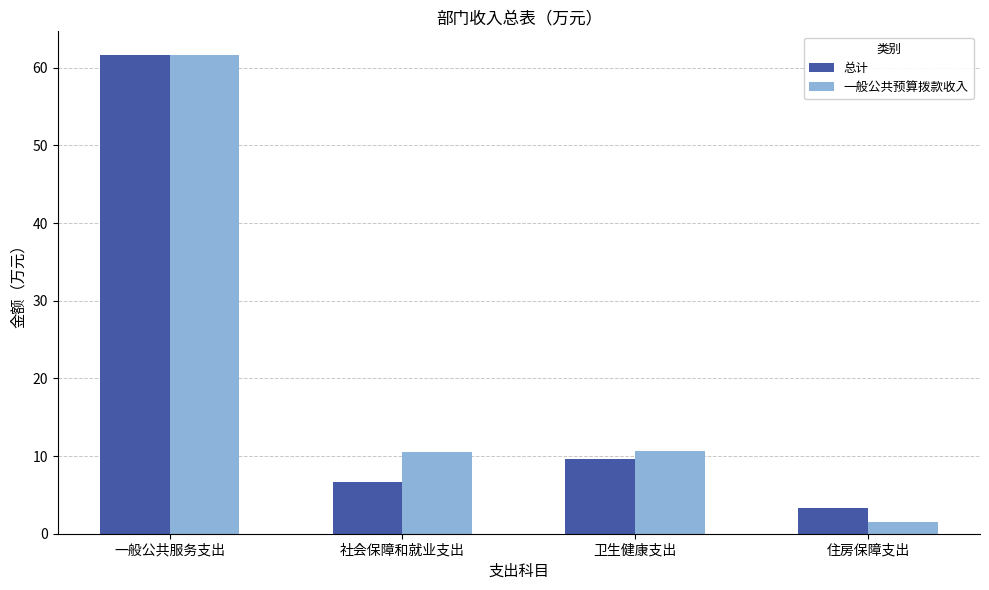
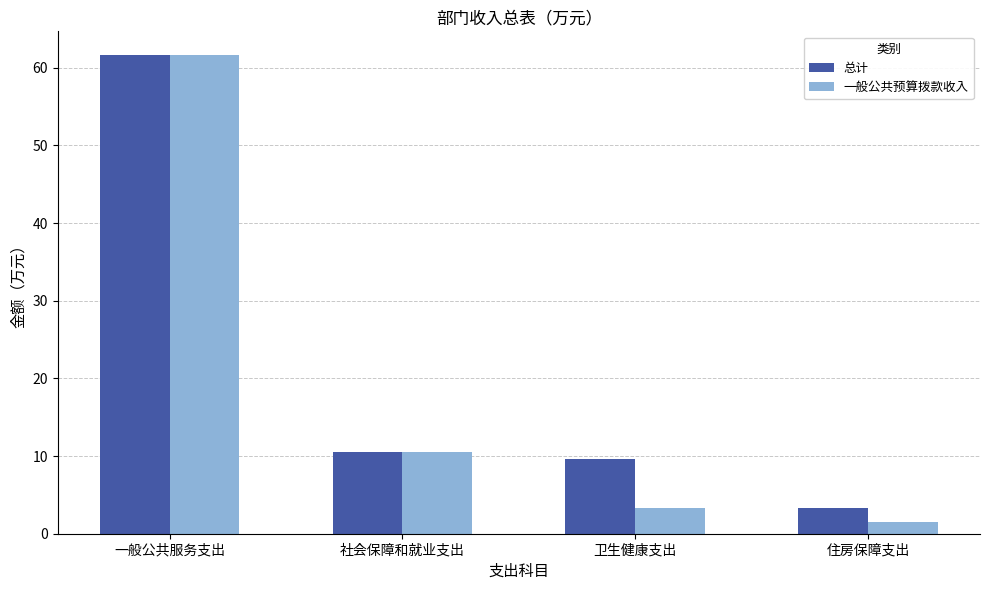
  {
    "总计": {
      "一般公共服务支出": 62,
-     "社会保障和就业支出": 7,
+     "社会保障和就业支出": 10,
      "卫生健康支出": 10,
      "住房保障支出": 3
    },
    "一般公共预算拨款收入": {
      "一般公共服务支出": 62,
      "社会保障和就业支出": 10,
-     "卫生健康支出": 11,
+     "卫生健康支出": 3,
      "住房保障支出": 2
    }
  }
